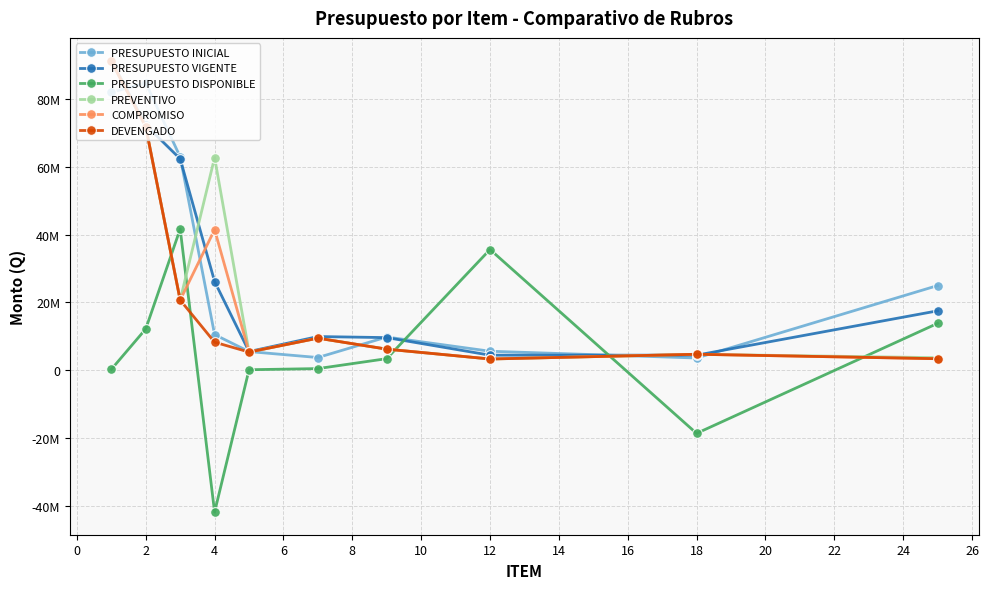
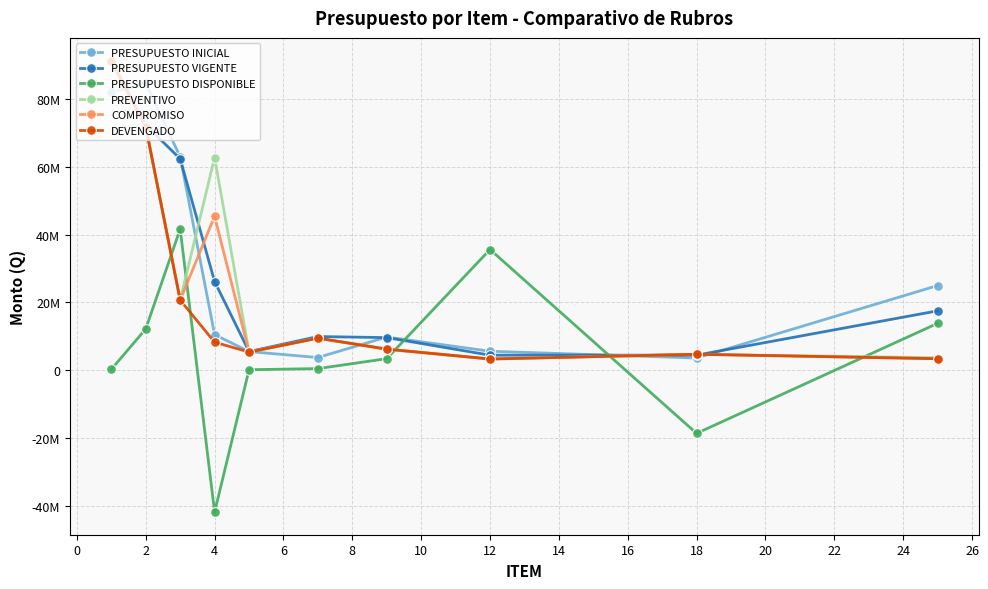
  {
    "PRESUPUESTO INICIAL": {
      "4": 11000000,
      "12": 6000000,
      "18": 4000000
    },
    "PRESUPUESTO VIGENTE": {
      "4": 26000000,
      "12": 4000000
    },
    "PRESUPUESTO DISPONIBLE": {
      "2": 12000000,
      "4": -42000000,
      "12": 36000000,
      "18": -19000000
    },
    "PREVENTIVO": {
      "4": 63000000
    },
    "COMPROMISO": {
-     "4": 42000000
+     "4": 45000000
    },
    "DEVENGADO": {
      "4": 8000000
    }
  }
